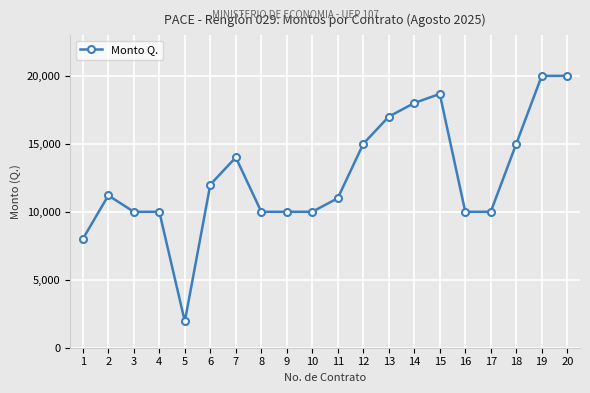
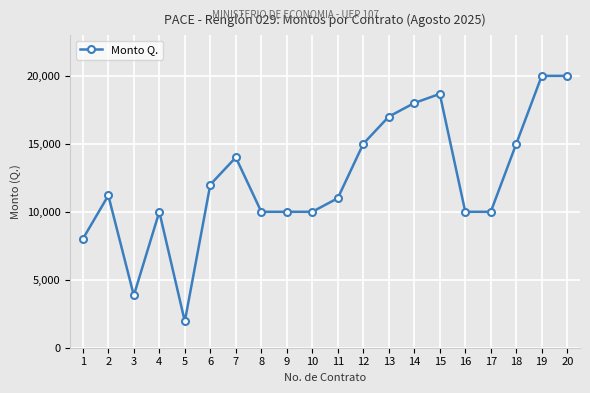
  {
    "1": "8,000",
    "2": "11,200",
-   "3": "10,000",
+   "3": "3,800",
    "4": "10,000",
    "5": "1,900",
    "6": "12,000",
    "7": "14,000",
    "8": "10,000",
    "9": "10,000",
    "10": "10,000",
    "11": "11,000",
    "12": "15,000",
    "13": "17,000",
    "14": "18,000",
    "15": "18,700",
    "16": "10,000",
    "17": "10,000",
    "18": "15,000",
    "19": "20,000",
    "20": "20,000"
  }
